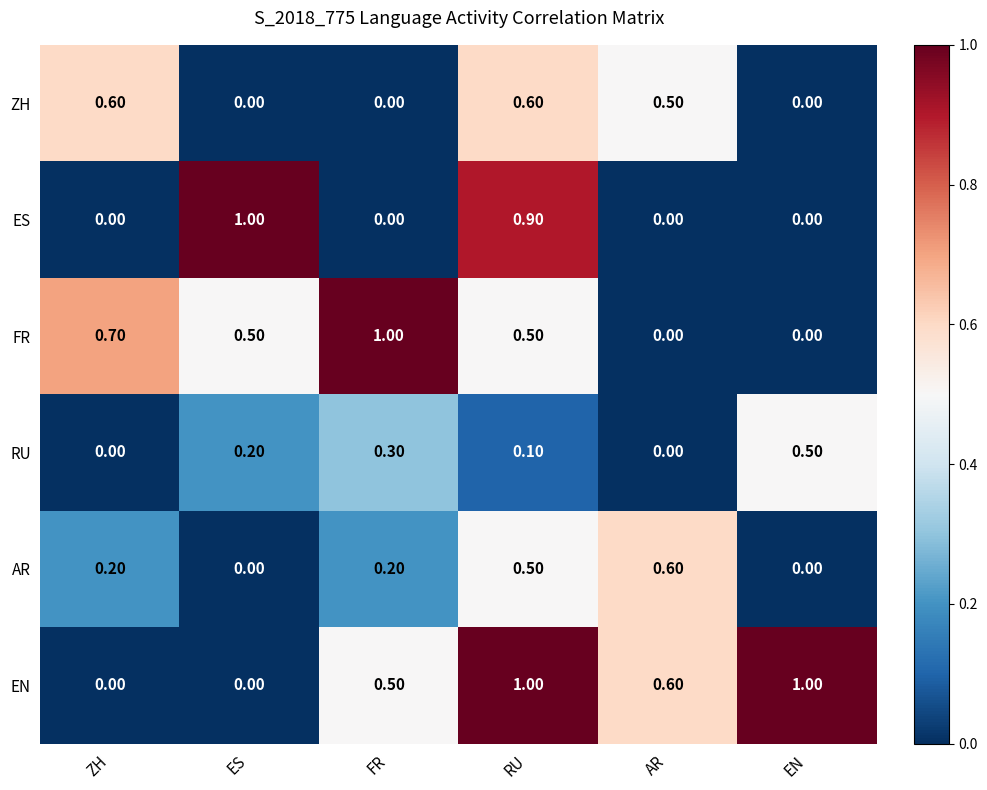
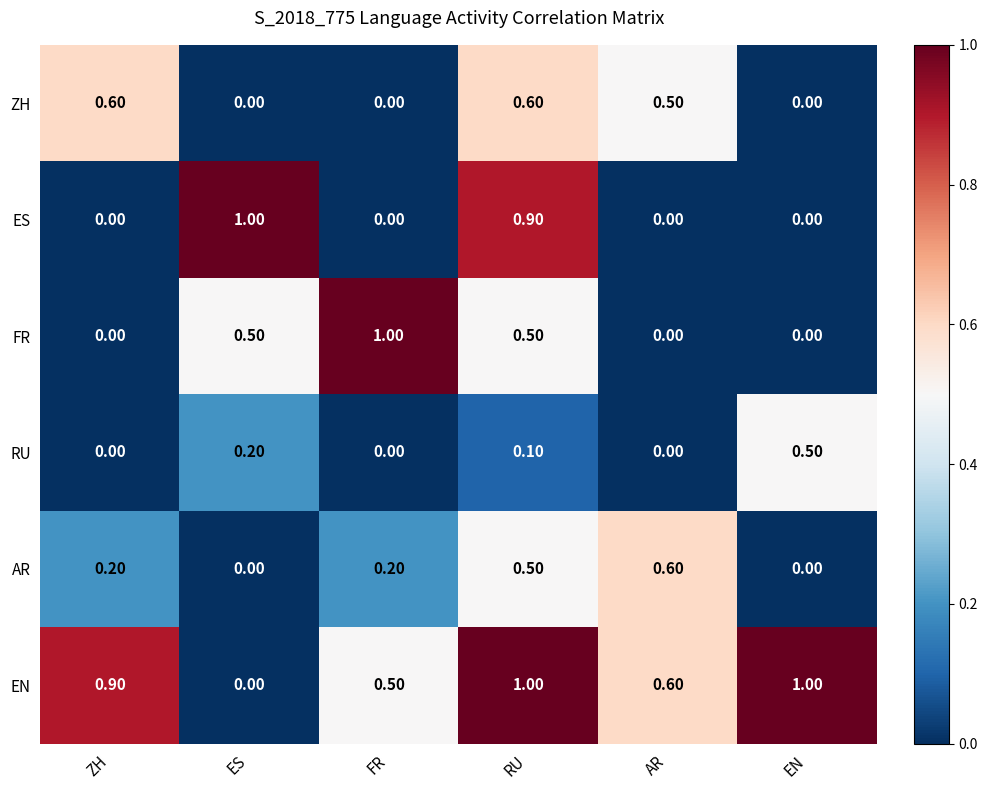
  {
    "ZH": {
      "ZH": 0.60,
      "ES": 0.00,
      "FR": 0.00,
      "RU": 0.60,
      "AR": 0.50,
      "EN": 0.00
    },
    "ES": {
      "ZH": 0.00,
      "ES": 1.00,
      "FR": 0.00,
      "RU": 0.90,
      "AR": 0.00,
      "EN": 0.00
    },
    "FR": {
-     "ZH": 0.70,
+     "ZH": 0.00,
      "ES": 0.50,
      "FR": 1.00,
      "RU": 0.50,
      "AR": 0.00,
      "EN": 0.00
    },
    "RU": {
      "ZH": 0.00,
      "ES": 0.20,
-     "FR": 0.30,
+     "FR": 0.00,
      "RU": 0.10,
      "AR": 0.00,
      "EN": 0.50
    },
    "AR": {
      "ZH": 0.20,
      "ES": 0.00,
      "FR": 0.20,
      "RU": 0.50,
      "AR": 0.60,
      "EN": 0.00
    },
    "EN": {
-     "ZH": 0.00,
+     "ZH": 0.90,
      "ES": 0.00,
      "FR": 0.50,
      "RU": 1.00,
      "AR": 0.60,
      "EN": 1.00
    }
  }
